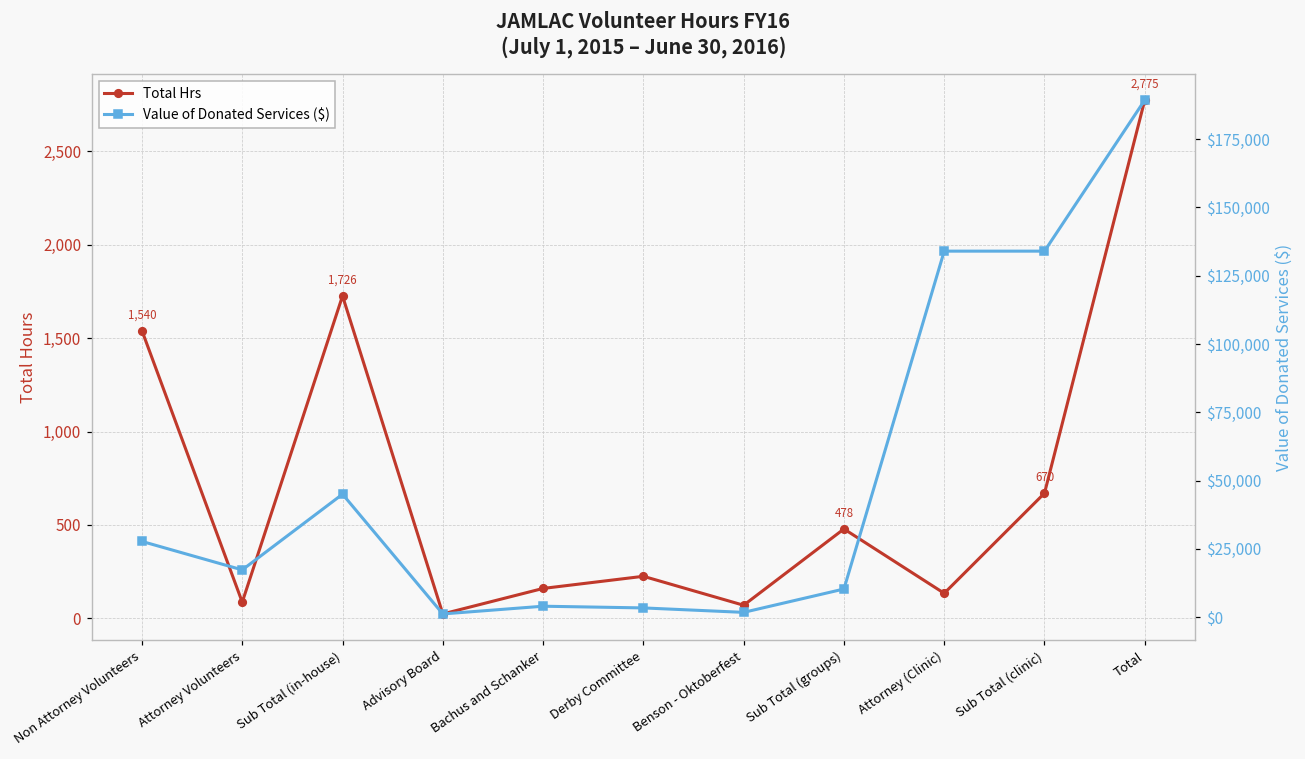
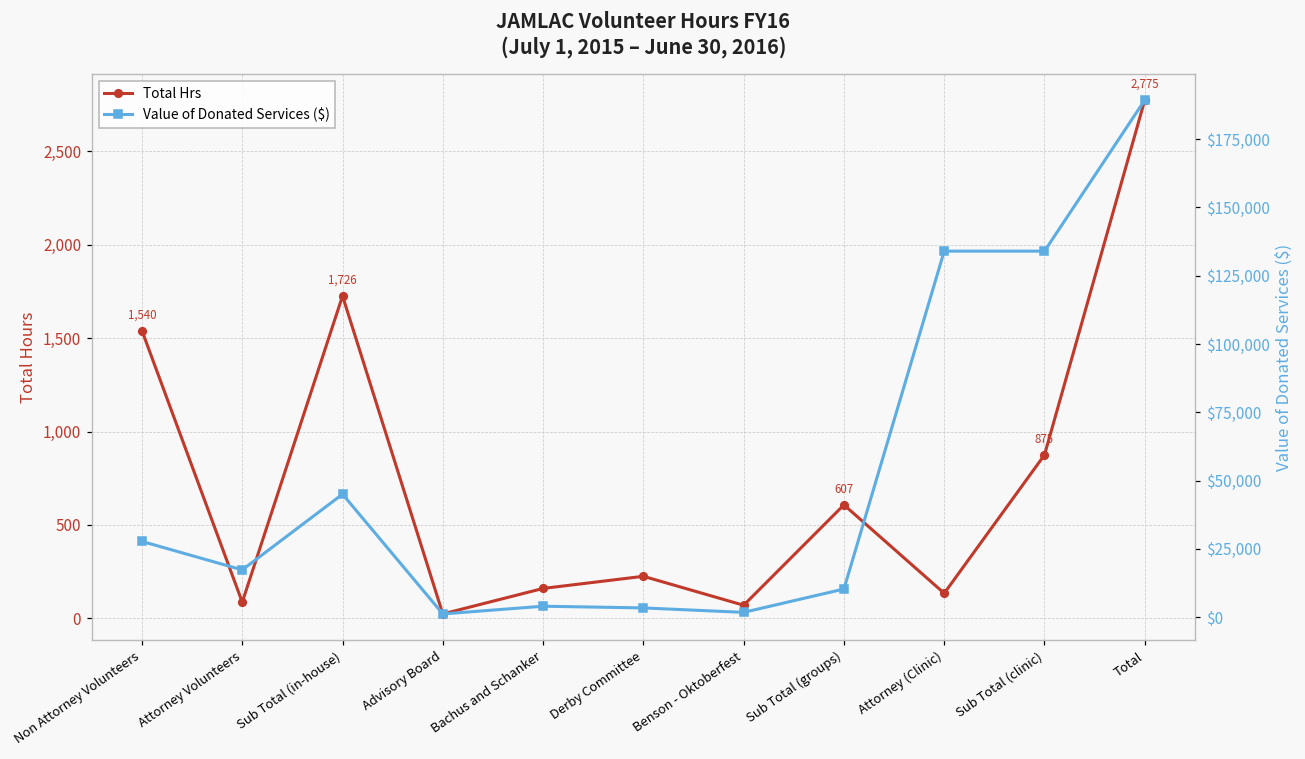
  {
    "Total Hrs": {
      "Non Attorney Volunteers": "1,540",
      "Sub Total (in-house)": "1,726",
-     "Sub Total (groups)": "478",
-     "Sub Total (clinic)": "670",
+     "Sub Total (groups)": "607",
+     "Sub Total (clinic)": "875",
      "Total": "2,775"
    }
  }
